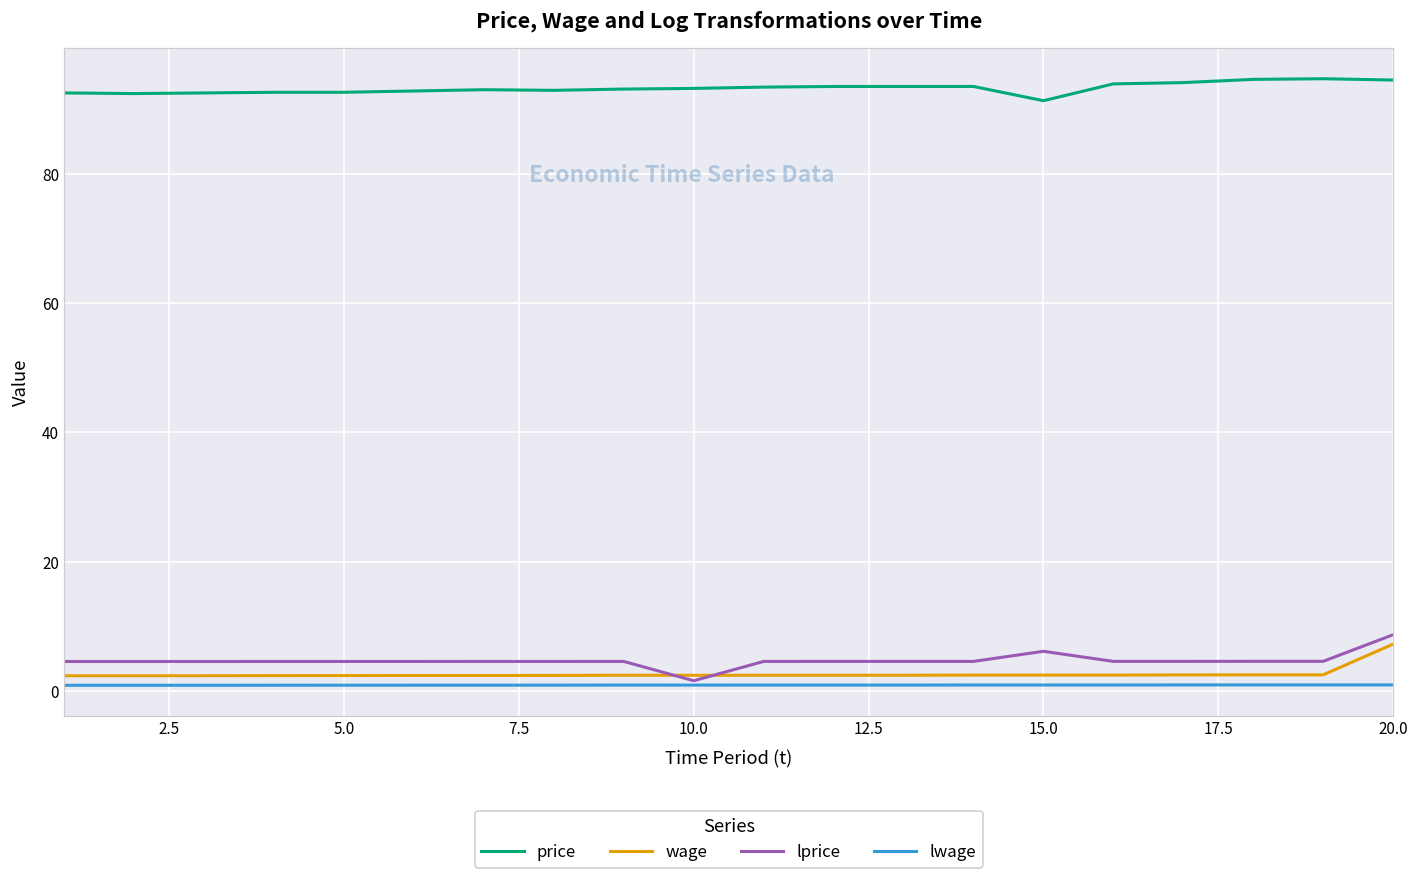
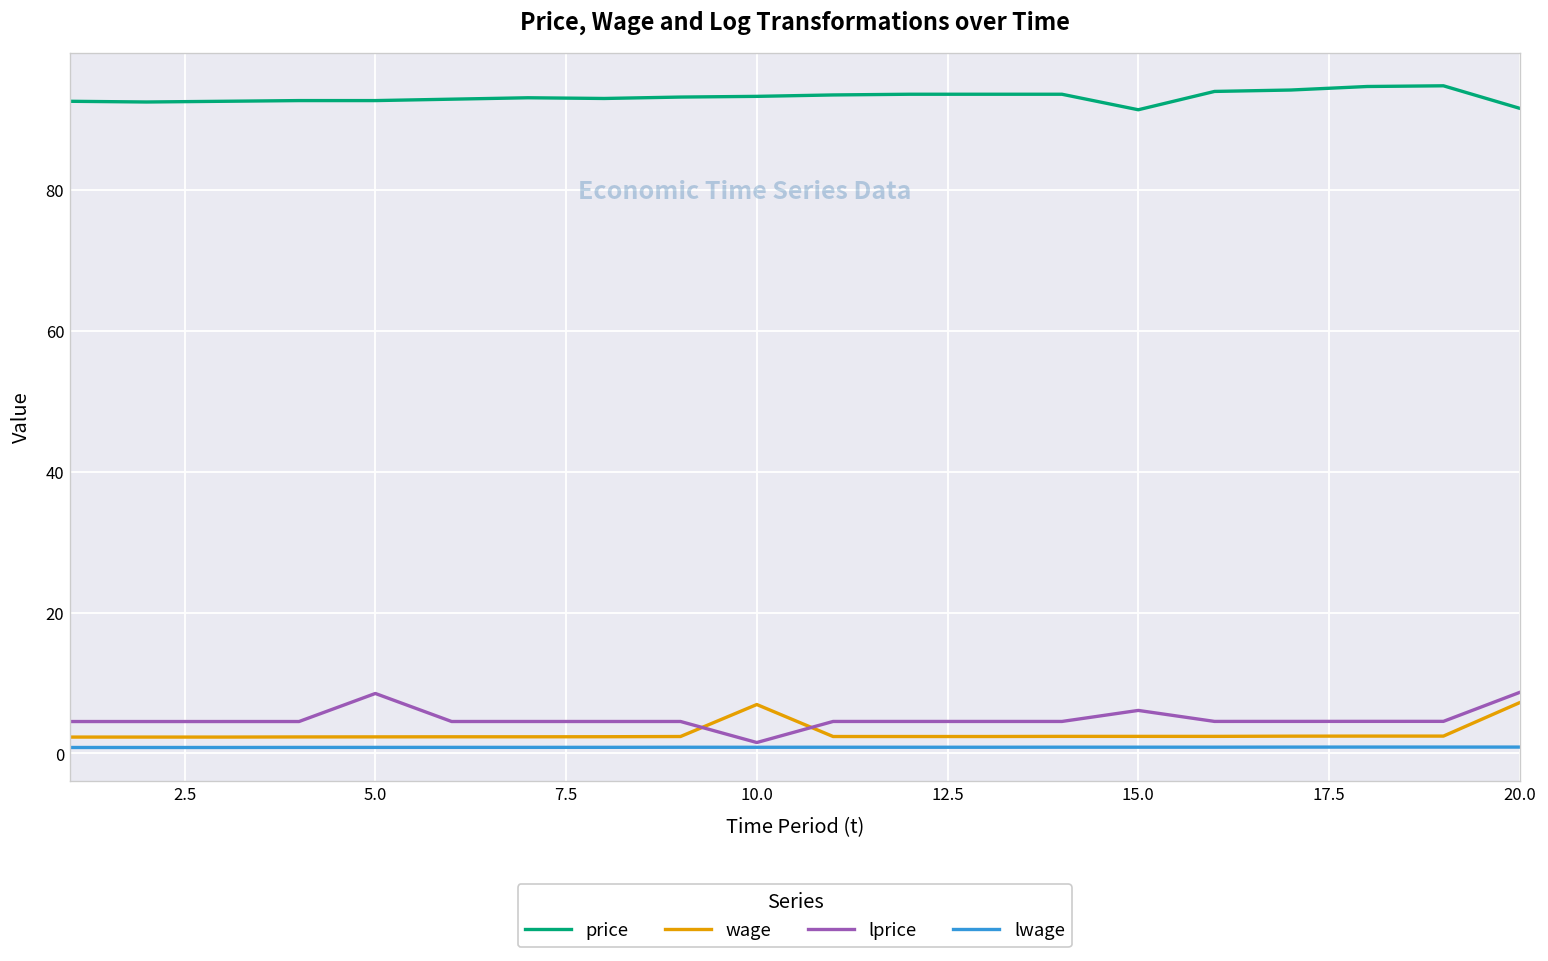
  {
    "price": {
      "5.0": 93,
      "10.0": 93,
      "15.0": 91,
-     "20.0": 95
+     "20.0": 92
    },
    "wage": {
      "5.0": 2,
-     "10.0": 2,
+     "10.0": 7,
      "15.0": 2,
      "20.0": 7
    },
    "lprice": {
-     "5.0": 5,
+     "5.0": 9,
      "10.0": 2,
      "15.0": 6,
      "20.0": 9
    },
    "lwage": {
      "5.0": 1,
      "10.0": 1,
      "15.0": 1,
      "20.0": 1
    }
  }
